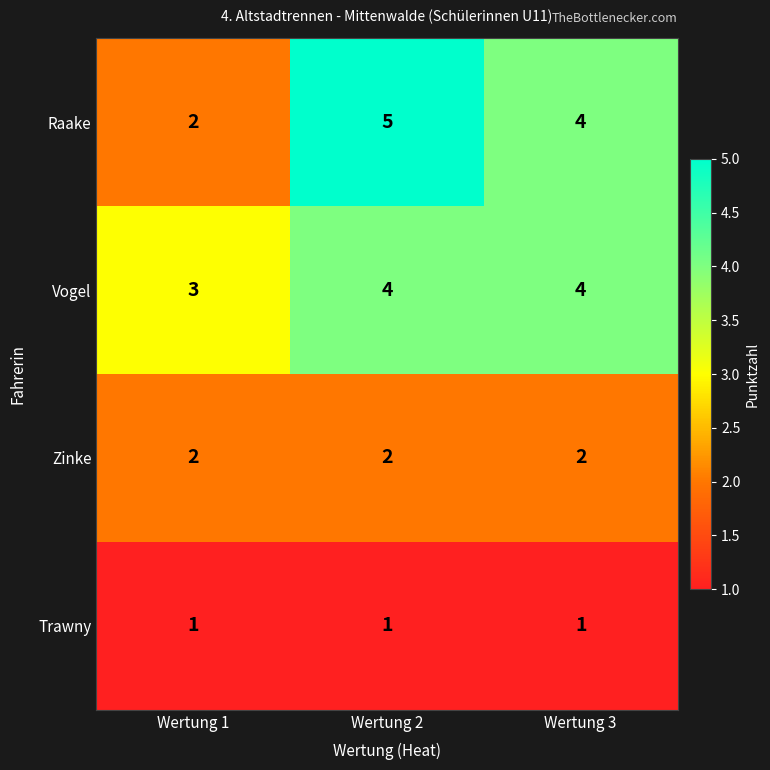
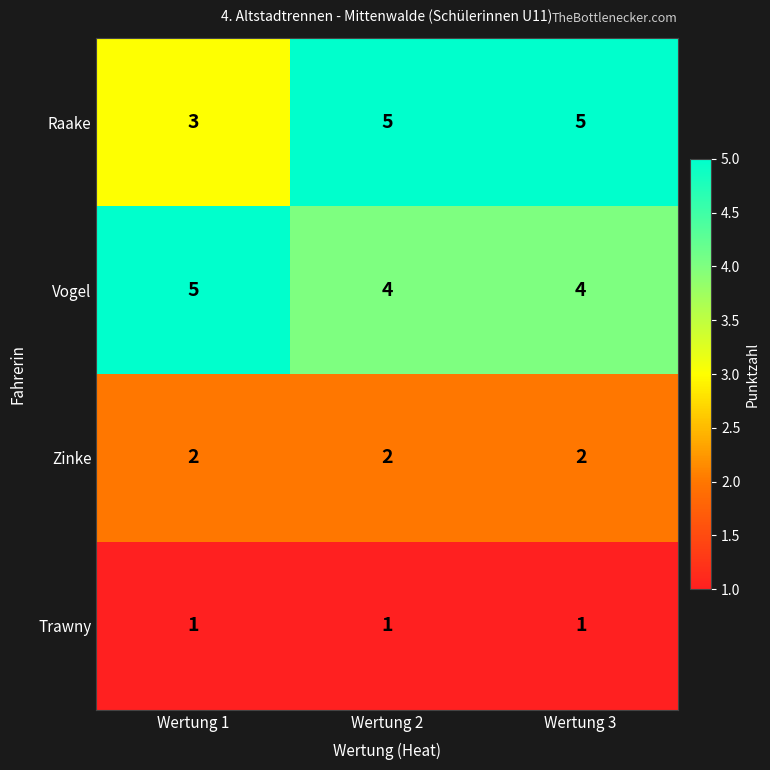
  {
    "Raake": {
-     "Wertung 1": 2,
+     "Wertung 1": 3,
      "Wertung 2": 5,
-     "Wertung 3": 4
+     "Wertung 3": 5
    },
    "Vogel": {
-     "Wertung 1": 3,
+     "Wertung 1": 5,
      "Wertung 2": 4,
      "Wertung 3": 4
    },
    "Zinke": {
      "Wertung 1": 2,
      "Wertung 2": 2,
      "Wertung 3": 2
    },
    "Trawny": {
      "Wertung 1": 1,
      "Wertung 2": 1,
      "Wertung 3": 1
    }
  }
